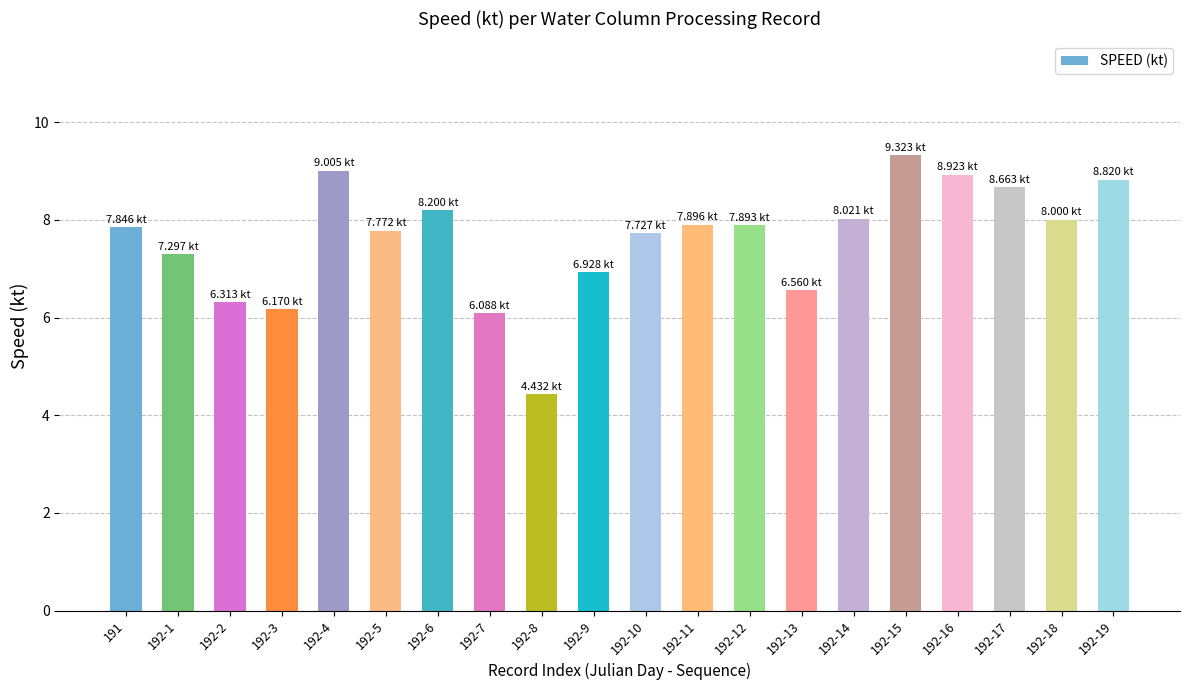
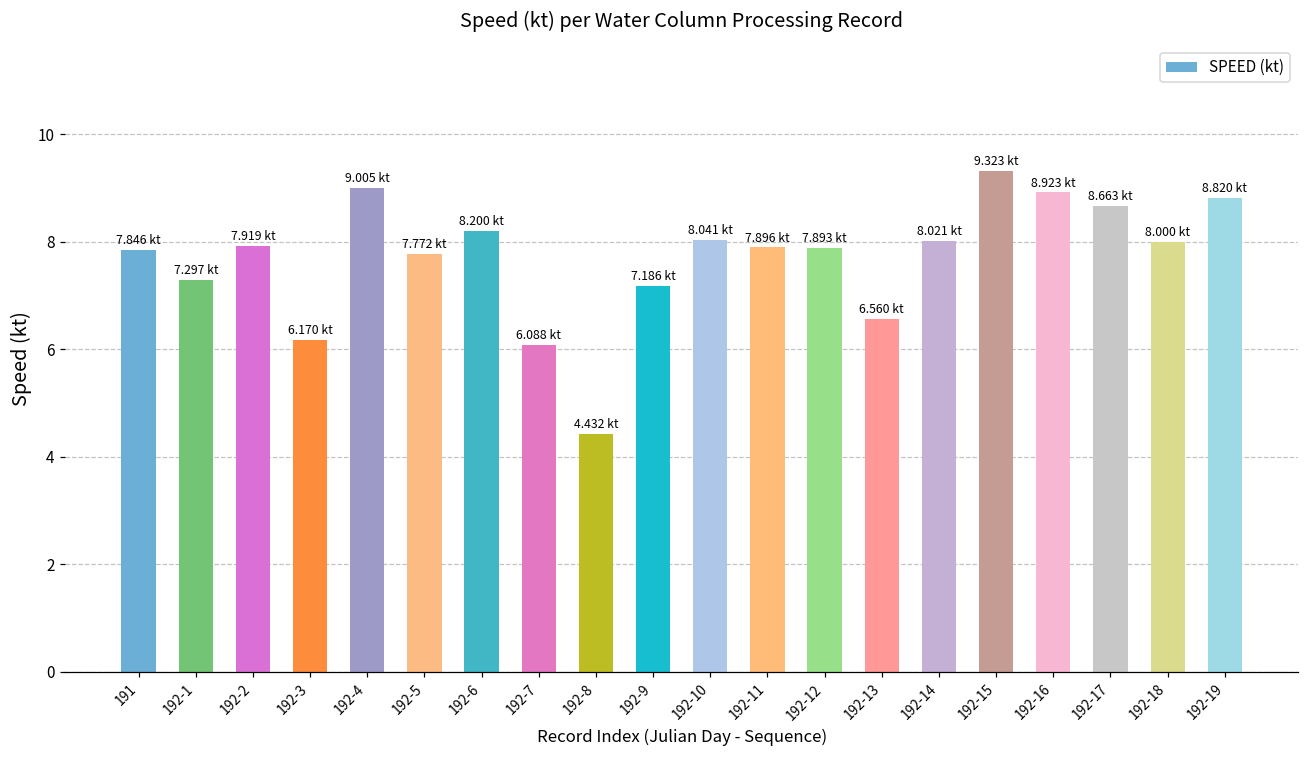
  {
    "191": 7.846,
    "192-1": 7.297,
-   "192-2": 6.313,
+   "192-2": 7.919,
    "192-3": 6.170,
    "192-4": 9.005,
    "192-5": 7.772,
    "192-6": 8.200,
    "192-7": 6.088,
    "192-8": 4.432,
-   "192-9": 6.928,
-   "192-10": 7.727,
+   "192-9": 7.186,
+   "192-10": 8.041,
    "192-11": 7.896,
    "192-12": 7.893,
    "192-13": 6.560,
    "192-14": 8.021,
    "192-15": 9.323,
    "192-16": 8.923,
    "192-17": 8.663,
    "192-18": 8.000,
    "192-19": 8.820
  }
